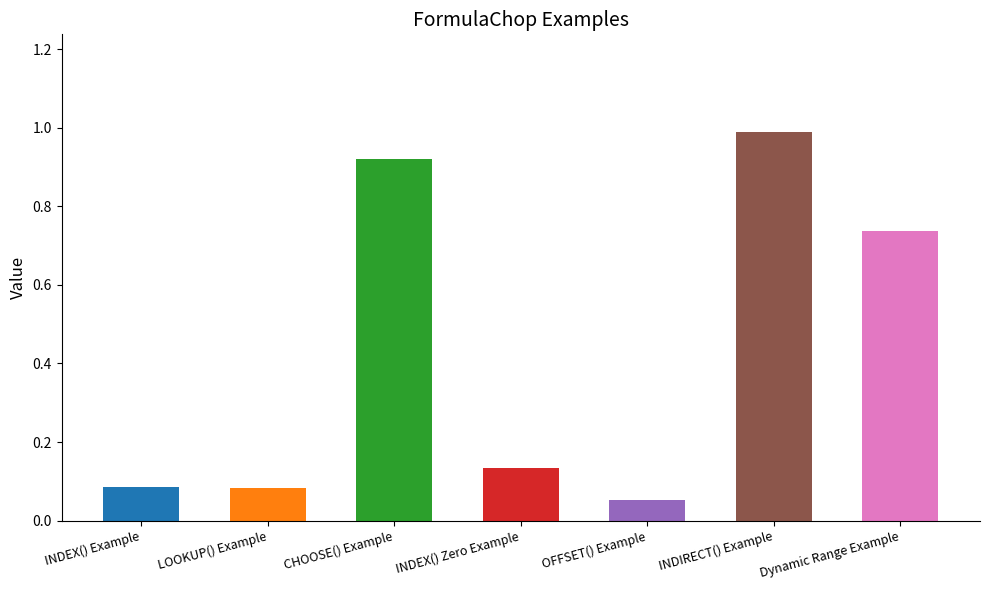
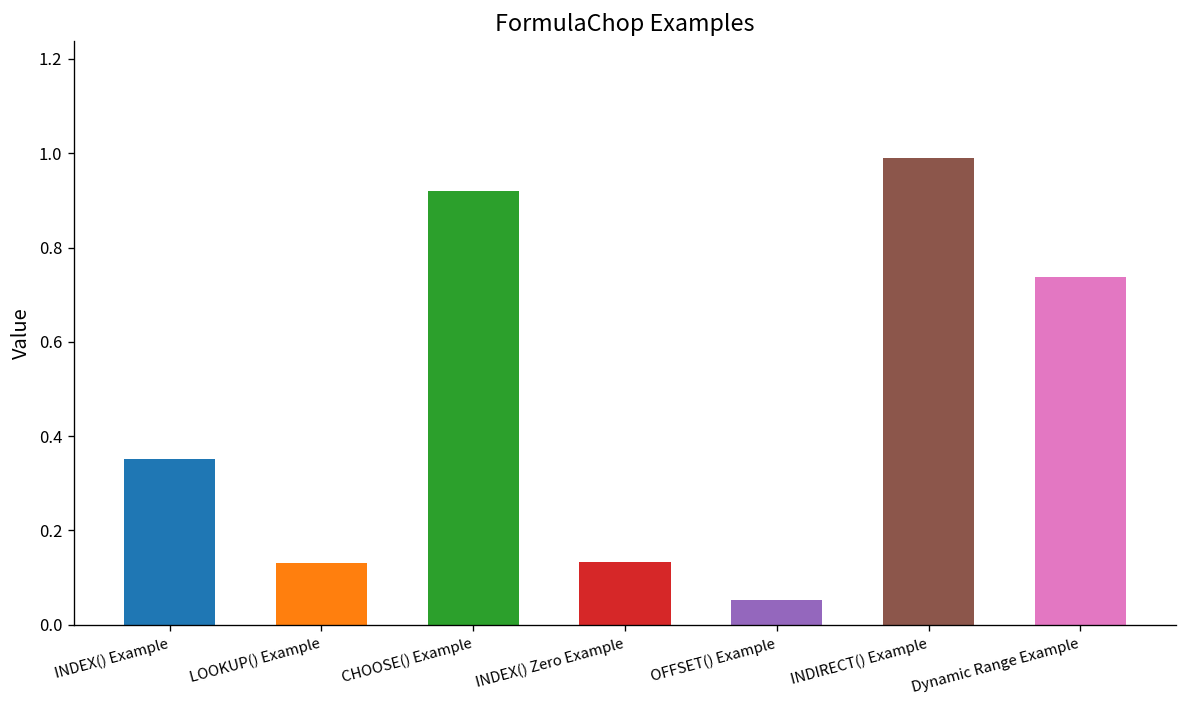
  {
-   "INDEX() Example": 0.09,
-   "LOOKUP() Example": 0.08,
+   "INDEX() Example": 0.35,
+   "LOOKUP() Example": 0.13,
    "CHOOSE() Example": 0.92,
    "INDEX() Zero Example": 0.13,
    "OFFSET() Example": 0.05,
    "INDIRECT() Example": 0.99,
    "Dynamic Range Example": 0.74
  }
